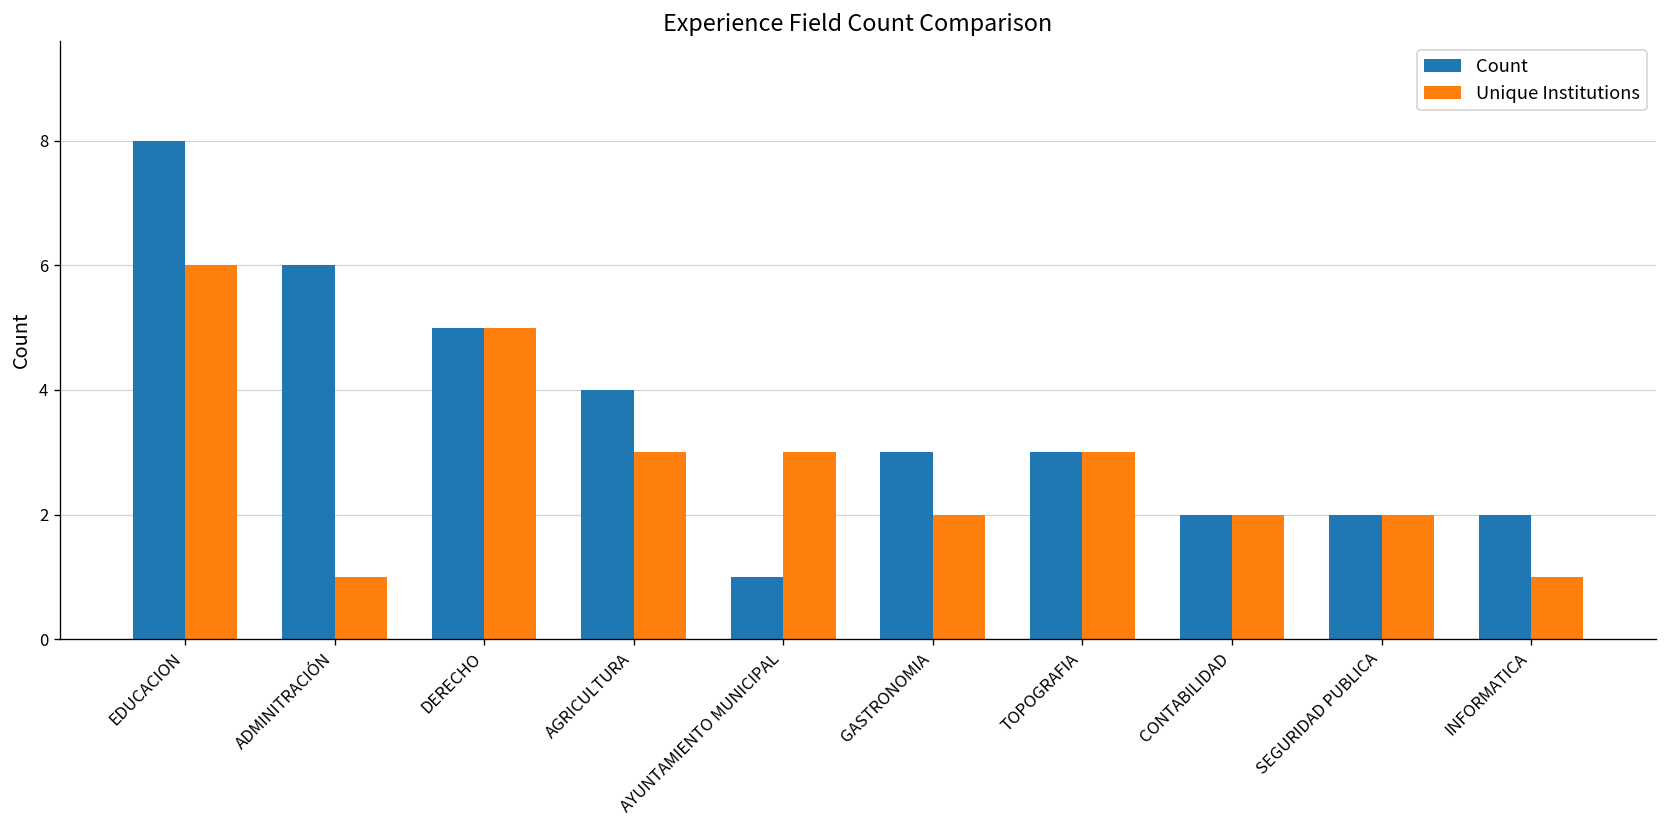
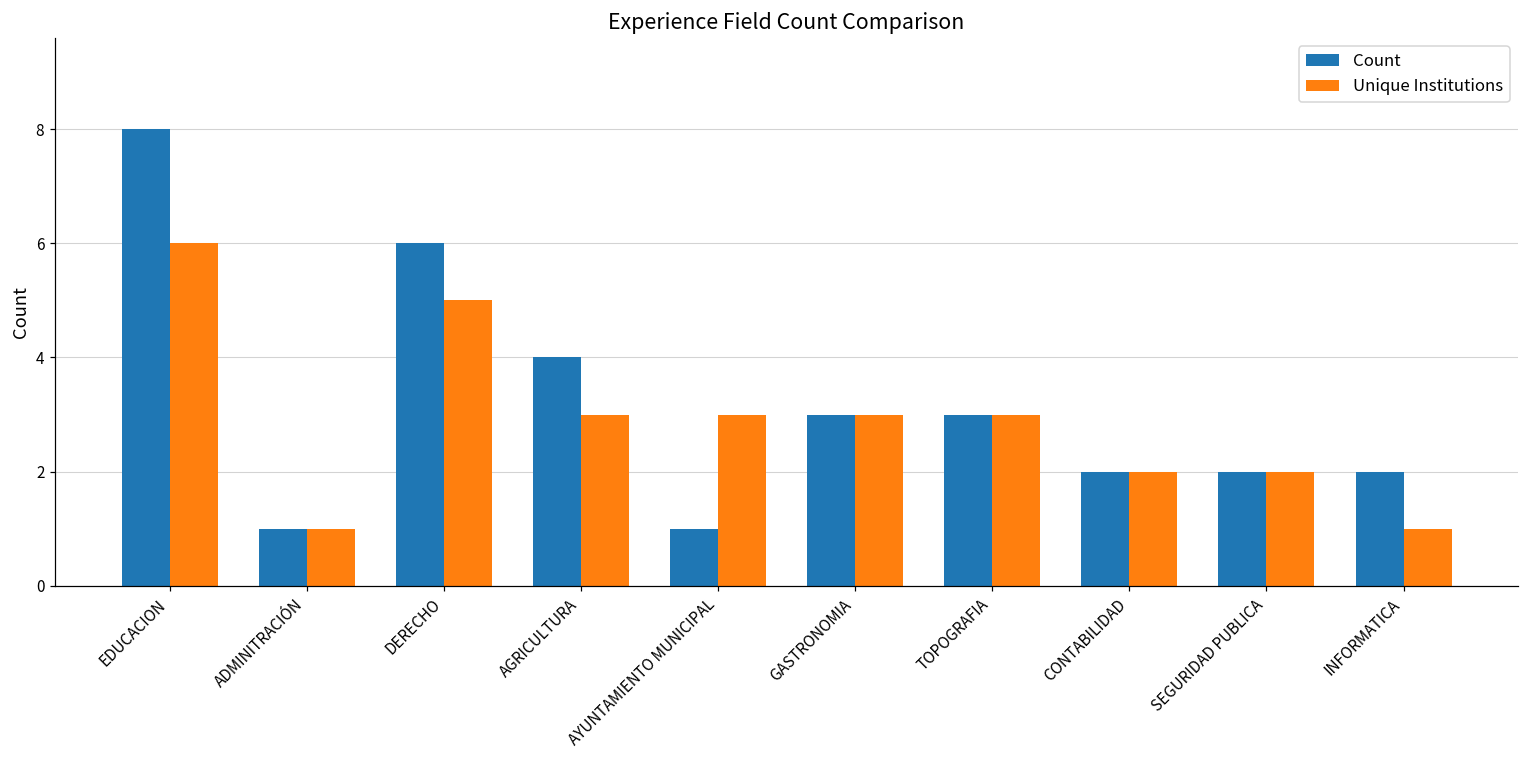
  {
    "Count": {
      "EDUCACION": 8,
-     "ADMINITRACIÓN": 6,
-     "DERECHO": 5,
+     "ADMINITRACIÓN": 1,
+     "DERECHO": 6,
      "AGRICULTURA": 4,
      "AYUNTAMIENTO MUNICIPAL": 1,
      "GASTRONOMIA": 3,
      "TOPOGRAFIA": 3,
      "CONTABILIDAD": 2,
      "SEGURIDAD PUBLICA": 2,
      "INFORMATICA": 2
    },
    "Unique Institutions": {
      "EDUCACION": 6,
      "ADMINITRACIÓN": 1,
      "DERECHO": 5,
      "AGRICULTURA": 3,
      "AYUNTAMIENTO MUNICIPAL": 3,
-     "GASTRONOMIA": 2,
+     "GASTRONOMIA": 3,
      "TOPOGRAFIA": 3,
      "CONTABILIDAD": 2,
      "SEGURIDAD PUBLICA": 2,
      "INFORMATICA": 1
    }
  }
